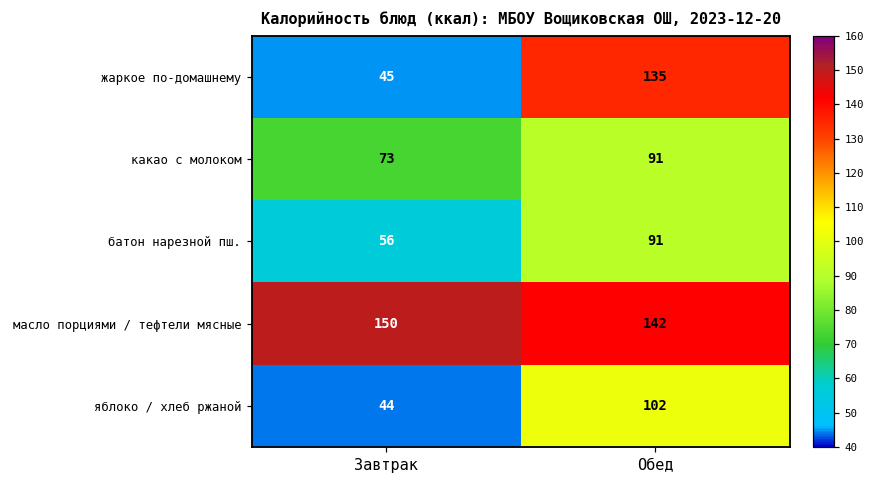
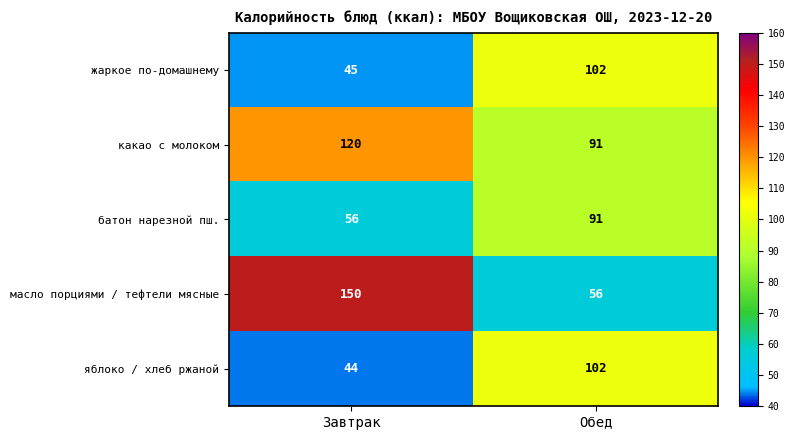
  {
    "жаркое по-домашнему": {
      "Завтрак": 45,
-     "Обед": 135
+     "Обед": 102
    },
    "какао с молоком": {
-     "Завтрак": 73,
+     "Завтрак": 120,
      "Обед": 91
    },
    "батон нарезной пш.": {
      "Завтрак": 56,
      "Обед": 91
    },
    "масло порциями / тефтели мясные": {
      "Завтрак": 150,
-     "Обед": 142
+     "Обед": 56
    },
    "яблоко / хлеб ржаной": {
      "Завтрак": 44,
      "Обед": 102
    }
  }
